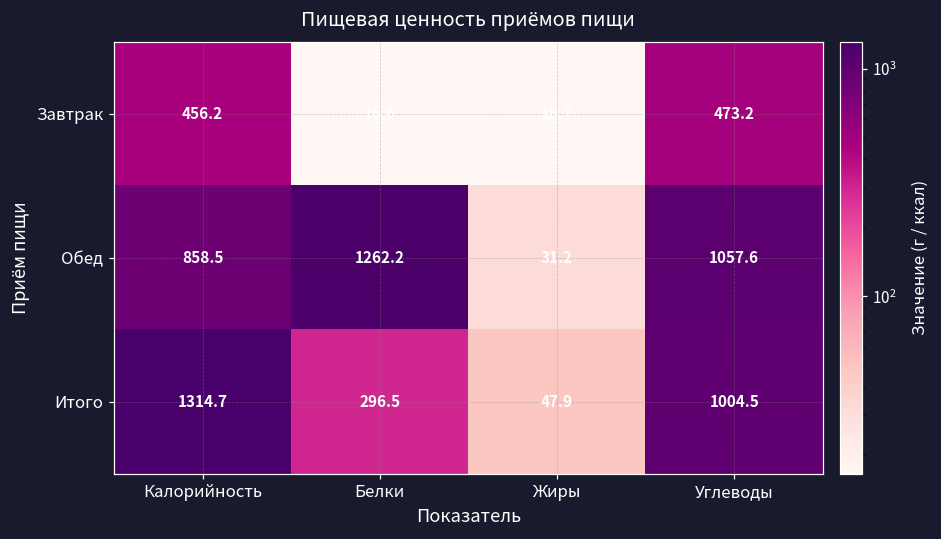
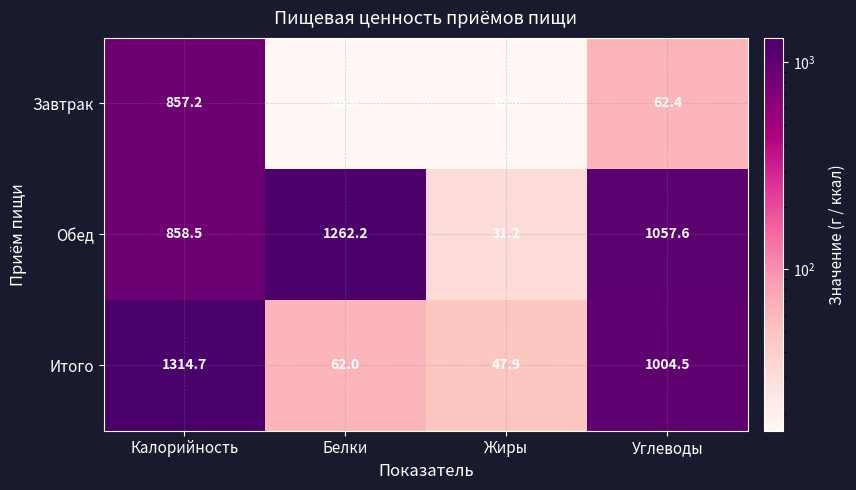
  {
    "Завтрак": {
-     "Калорийность": 456.2,
-     "Углеводы": 473.2
+     "Калорийность": 857.2,
+     "Углеводы": 62.4
    },
    "Обед": {
      "Калорийность": 858.5,
      "Белки": 1262.2,
      "Углеводы": 1057.6
    },
    "Итого": {
      "Калорийность": 1314.7,
-     "Белки": 296.5,
+     "Белки": 62.0,
      "Жиры": 47.9,
      "Углеводы": 1004.5
    }
  }
